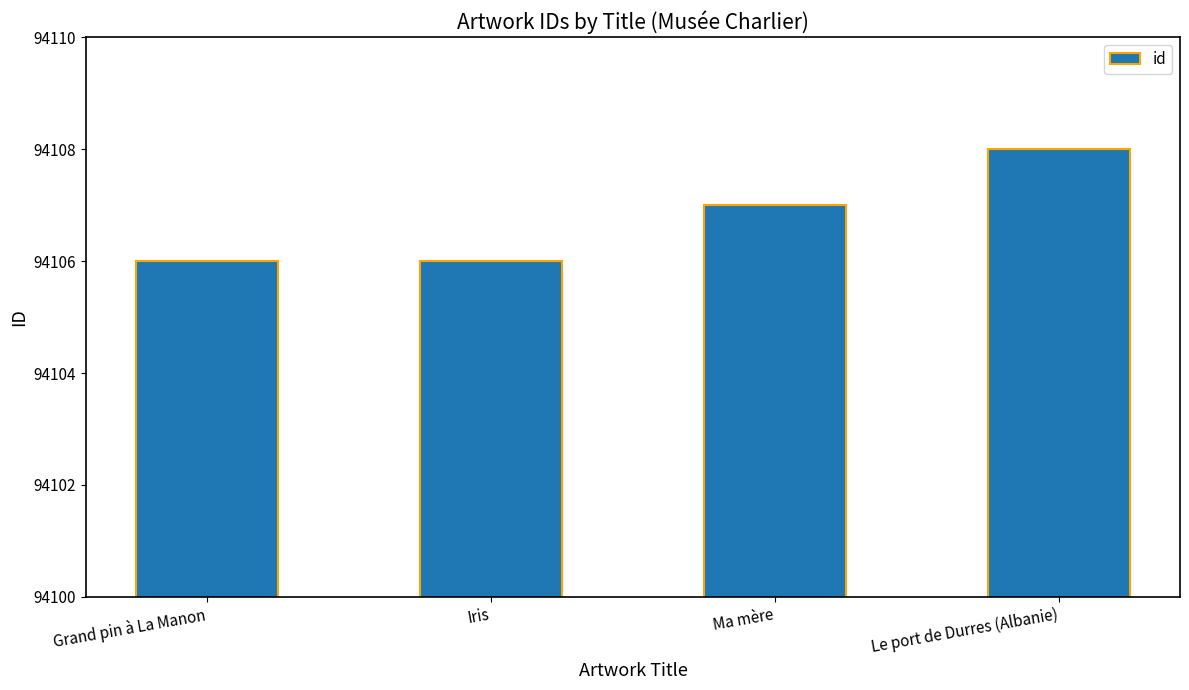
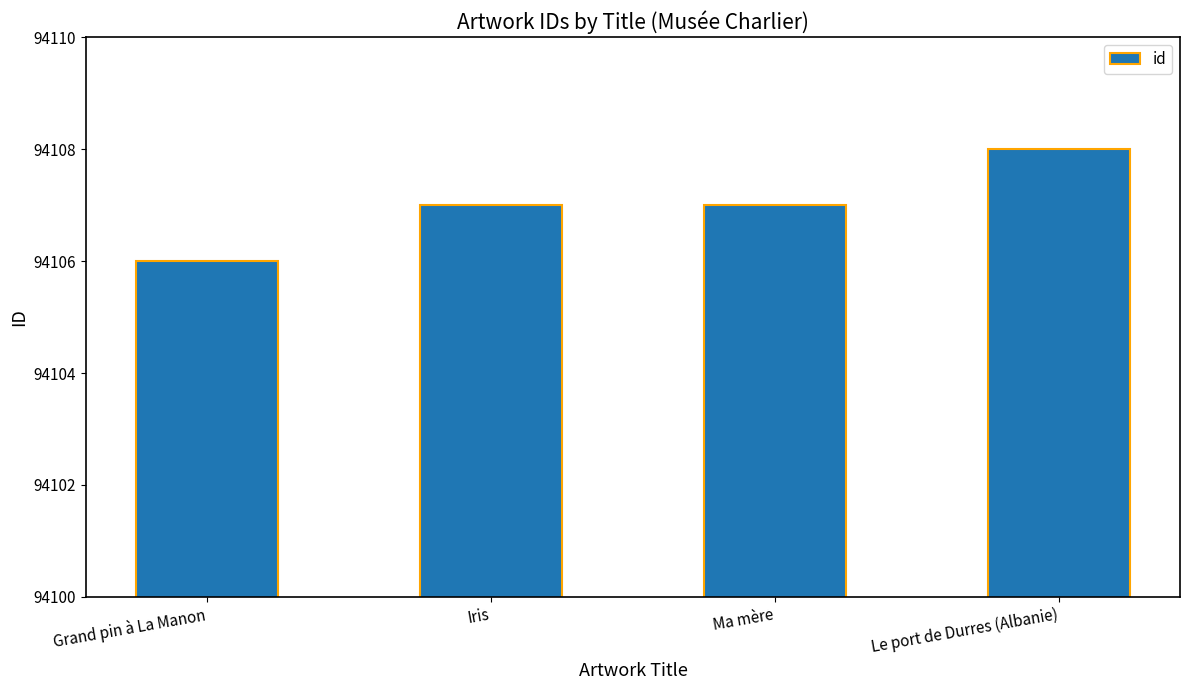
  {
    "Grand pin à La Manon": 94106,
-   "Iris": 94106,
+   "Iris": 94107,
    "Ma mère": 94107,
    "Le port de Durres (Albanie)": 94108
  }
